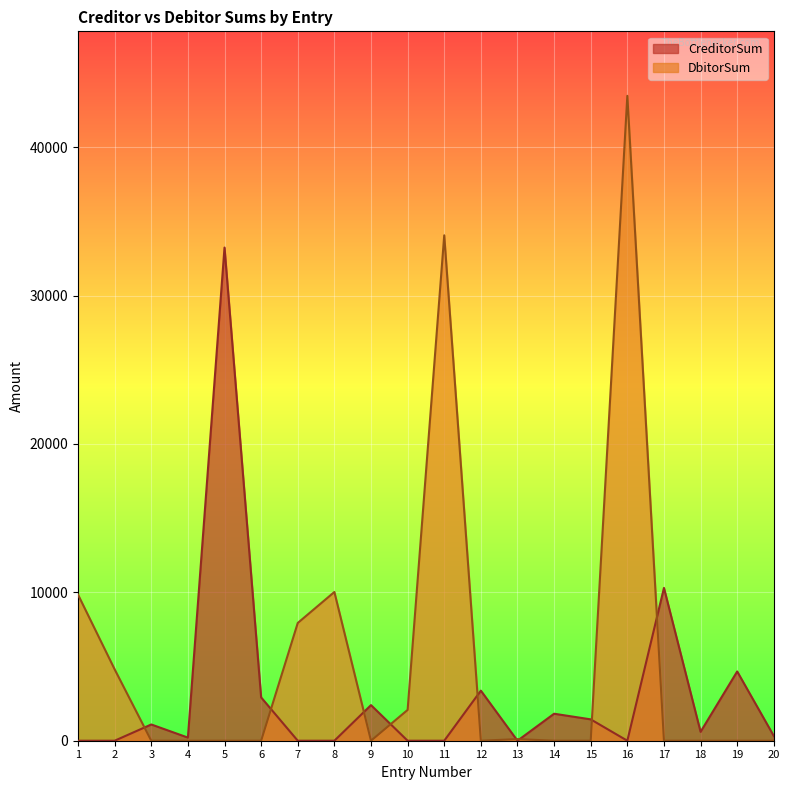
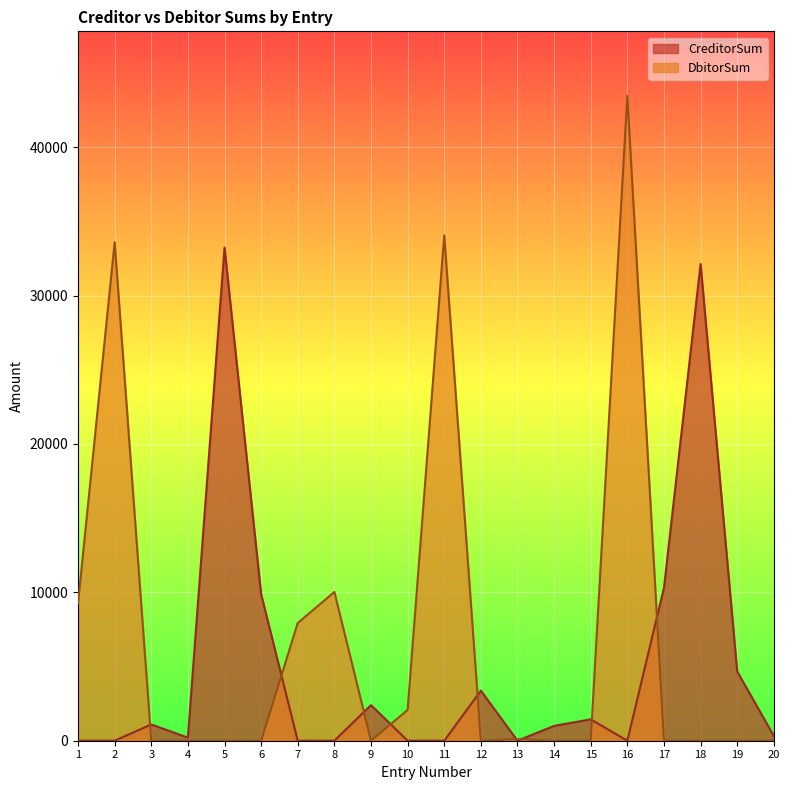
  {
    "CreditorSum": {
      "1": 0,
      "2": 0,
      "3": 1100,
      "4": 200,
      "5": 33200,
-     "6": 2900,
+     "6": 9900,
      "7": 0,
      "8": 0,
      "9": 2400,
      "10": 0,
      "11": 0,
      "12": 3400,
-     "14": 1800,
+     "14": 1000,
      "15": 1400,
      "16": 0,
      "17": 10300,
-     "18": 600,
+     "18": 32100,
      "19": 4700,
      "20": 300
    },
    "DbitorSum": {
-     "1": 9800,
-     "2": 4800,
+     "1": 9300,
+     "2": 33600,
      "3": 0,
      "4": 0,
      "5": 0,
      "6": 0,
      "7": 7900,
      "8": 10000,
      "9": 0,
      "10": 2100,
      "11": 34100,
      "12": 0,
      "14": 0,
      "15": 0,
      "16": 43500,
      "17": 0,
      "18": 0,
      "19": 0,
      "20": 0
    }
  }
